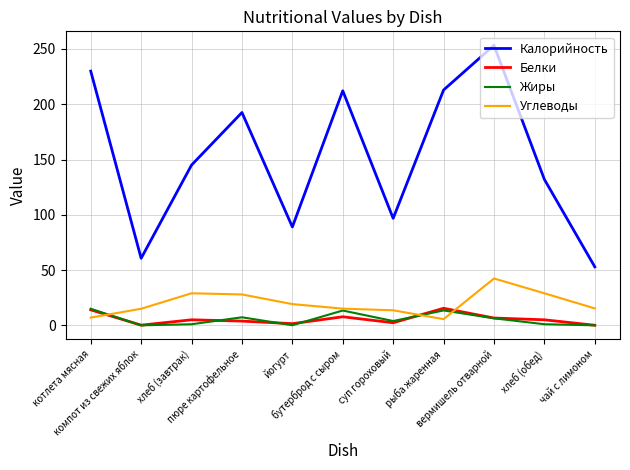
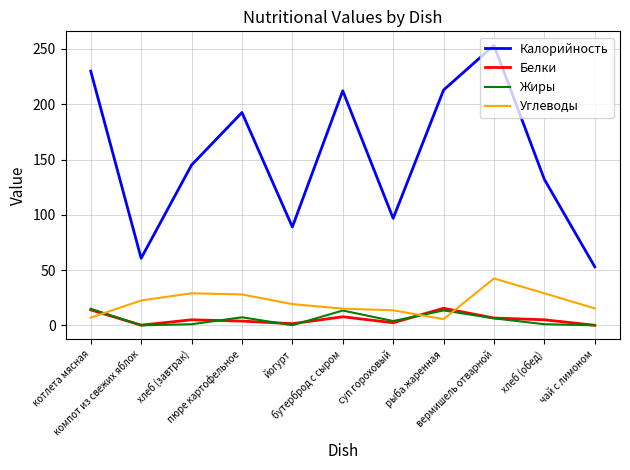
  {
    "Калорийность": {
      "котлета мясная": 230,
      "компот из свежих яблок": 61,
      "хлеб (завтрак)": 145,
      "пюре картофельное": 193,
      "йогурт": 89,
      "бутерброд с сыром": 212,
      "суп гороховый": 97,
      "рыба жаренная": 213,
      "хлеб (обед)": 132,
      "чай с лимоном": 53
    },
    "Белки": {
      "хлеб (завтрак)": 5,
      "пюре картофельное": 4,
      "бутерброд с сыром": 8,
      "хлеб (обед)": 5
    },
    "Жиры": {
      "хлеб (завтрак)": 1,
      "пюре картофельное": 7,
      "хлеб (обед)": 1
    },
    "Углеводы": {
      "котлета мясная": 7,
-     "компот из свежих яблок": 15,
+     "компот из свежих яблок": 22,
      "хлеб (завтрак)": 29,
      "пюре картофельное": 28,
      "йогурт": 19,
      "суп гороховый": 14,
      "рыба жаренная": 6,
      "вермишель отварной": 42,
      "хлеб (обед)": 29,
      "чай с лимоном": 15
    }
  }
